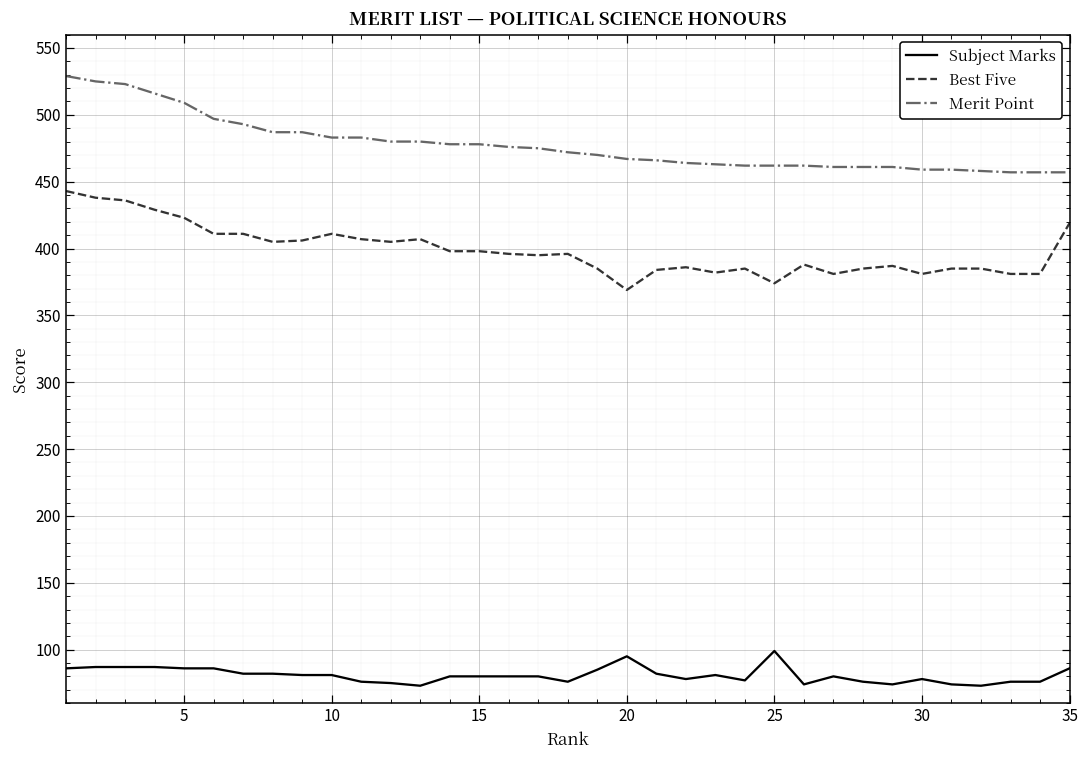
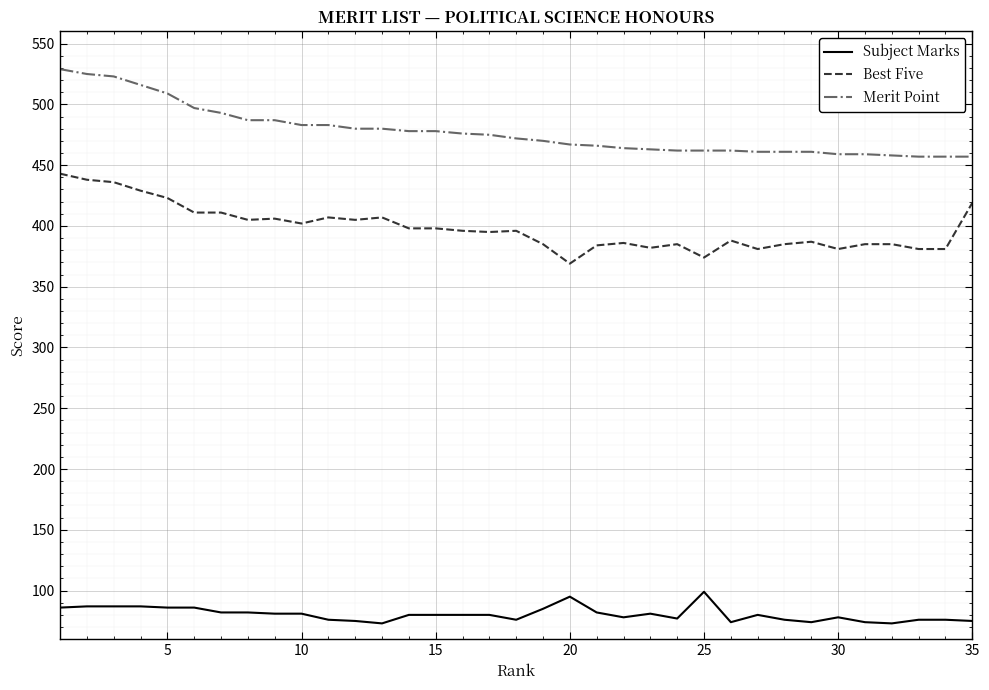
  {
    "Subject Marks": {
      "5": 86,
      "10": 81,
      "15": 80,
      "20": 95,
      "25": 99,
      "30": 78,
-     "35": 86
+     "35": 75
    },
    "Best Five": {
      "5": 423,
-     "10": 411,
+     "10": 402,
      "15": 398,
      "20": 369,
      "25": 374,
      "30": 381,
      "35": 419
    },
    "Merit Point": {
      "5": 509,
      "10": 483,
      "15": 478,
      "20": 467,
      "25": 462,
      "30": 459,
      "35": 457
    }
  }
